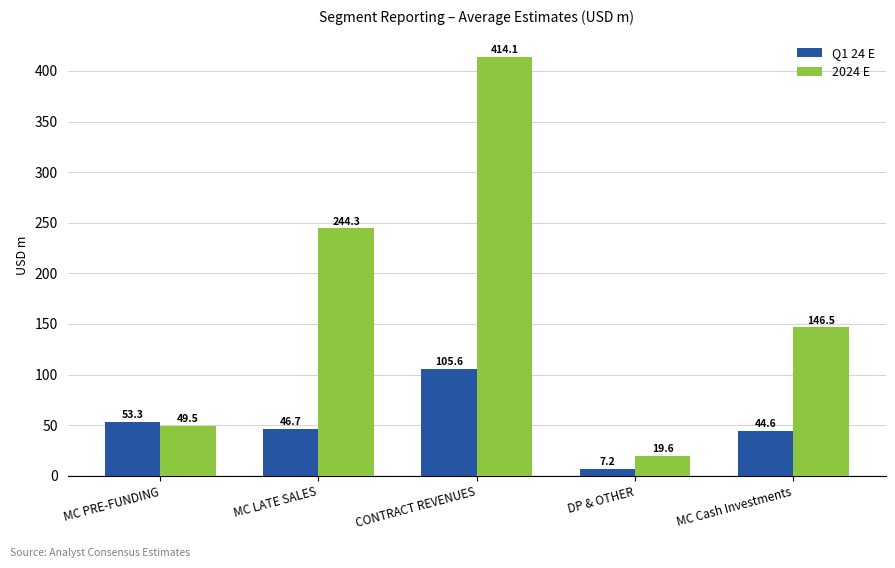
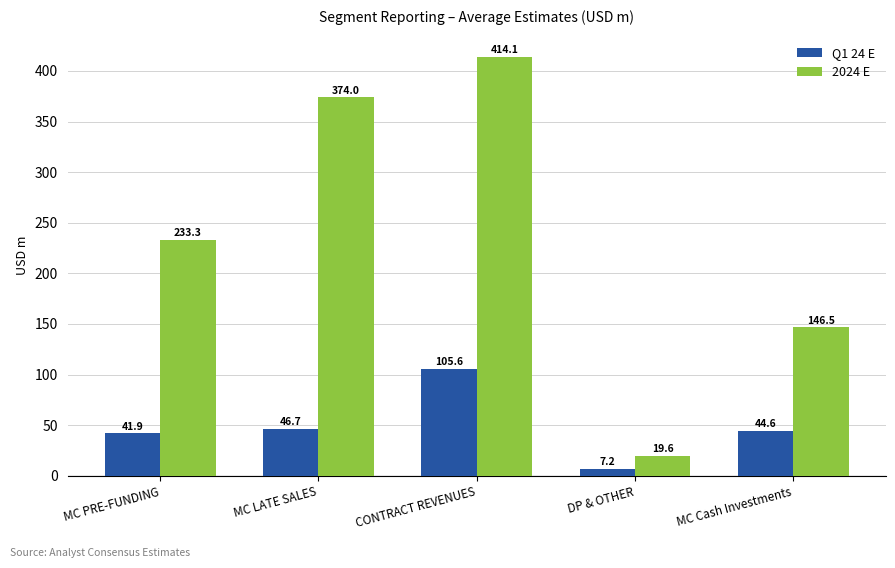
  {
    "Q1 24 E": {
-     "MC PRE-FUNDING": 53.3,
+     "MC PRE-FUNDING": 41.9,
      "MC LATE SALES": 46.7,
      "CONTRACT REVENUES": 105.6,
      "DP & OTHER": 7.2,
      "MC Cash Investments": 44.6
    },
    "2024 E": {
-     "MC PRE-FUNDING": 49.5,
-     "MC LATE SALES": 244.3,
+     "MC PRE-FUNDING": 233.3,
+     "MC LATE SALES": 374.0,
      "CONTRACT REVENUES": 414.1,
      "DP & OTHER": 19.6,
      "MC Cash Investments": 146.5
    }
  }
